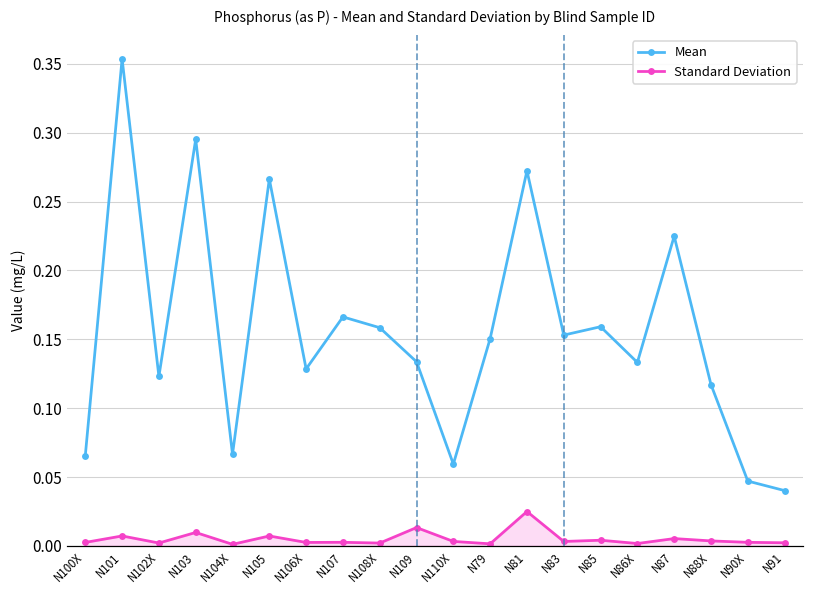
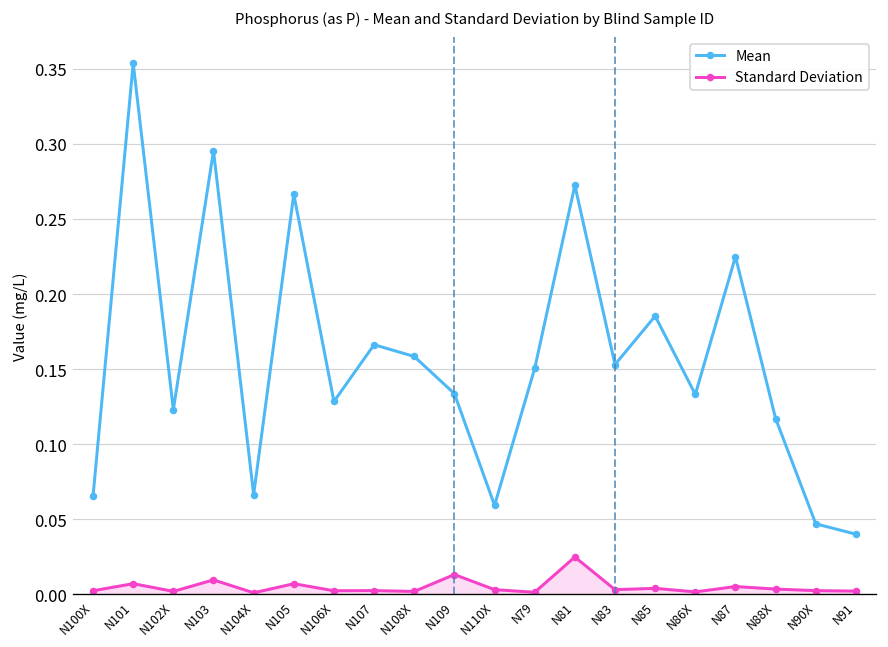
  {
    "Mean": {
      "N100X": 0.065,
      "N101": 0.354,
      "N102X": 0.123,
      "N103": 0.295,
      "N104X": 0.066,
      "N105": 0.266,
      "N106X": 0.128,
      "N107": 0.166,
      "N108X": 0.158,
      "N109": 0.134,
      "N110X": 0.059,
      "N79": 0.151,
      "N81": 0.272,
      "N83": 0.153,
-     "N85": 0.159,
+     "N85": 0.185,
      "N86X": 0.133,
      "N87": 0.225,
      "N88X": 0.117,
      "N90X": 0.047,
      "N91": 0.040
    },
    "Standard Deviation": {
      "N100X": 0.002,
      "N101": 0.007,
      "N102X": 0.002,
      "N103": 0.010,
      "N104X": 0.001,
      "N105": 0.007,
      "N106X": 0.002,
      "N107": 0.003,
      "N108X": 0.002,
      "N109": 0.013,
      "N110X": 0.003,
      "N79": 0.001,
      "N81": 0.025,
      "N83": 0.003,
      "N85": 0.004,
      "N86X": 0.002,
      "N87": 0.005,
      "N88X": 0.004,
      "N90X": 0.003,
      "N91": 0.002
    }
  }
